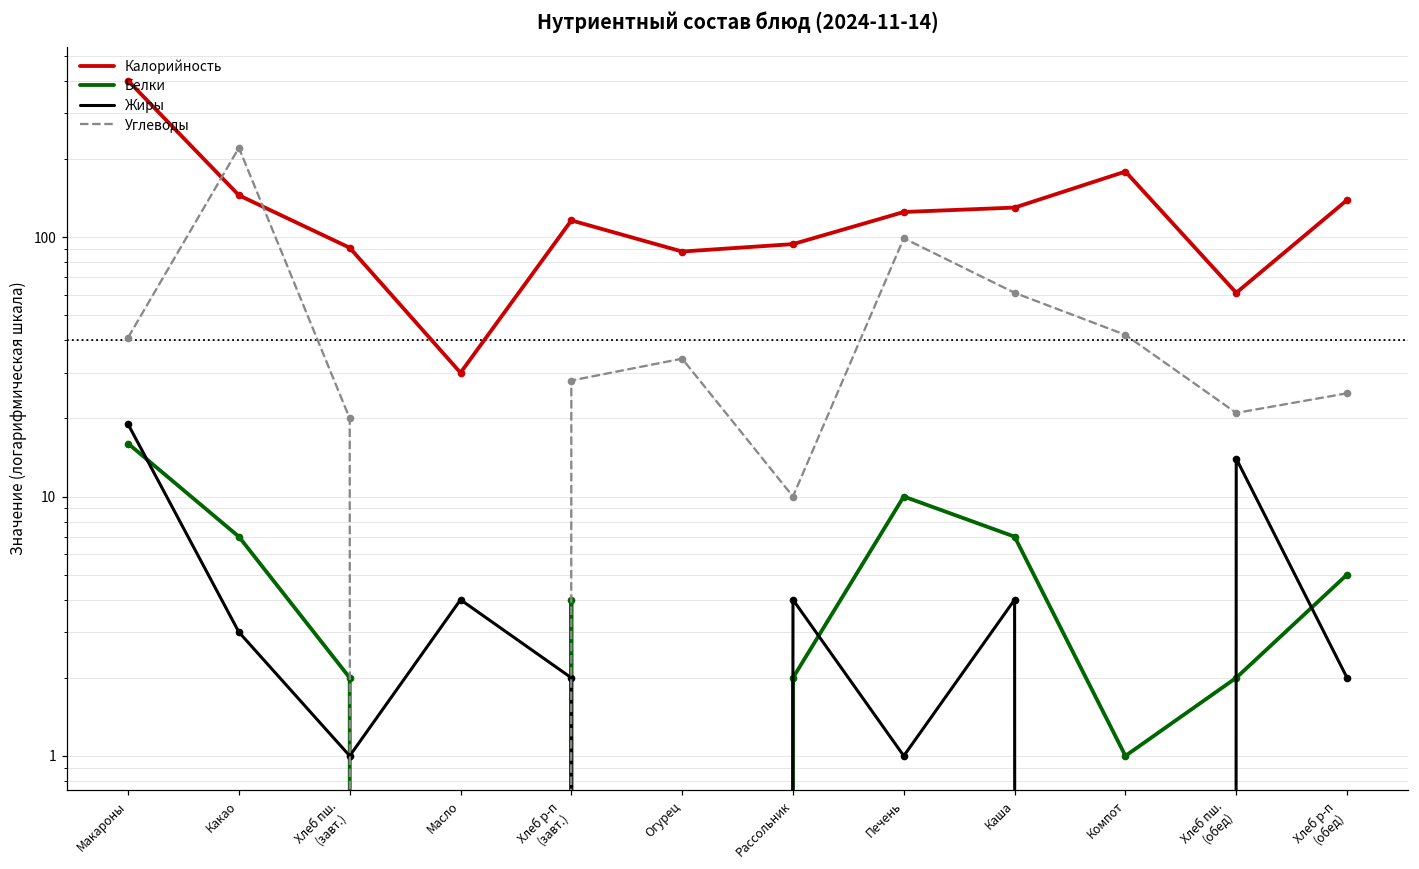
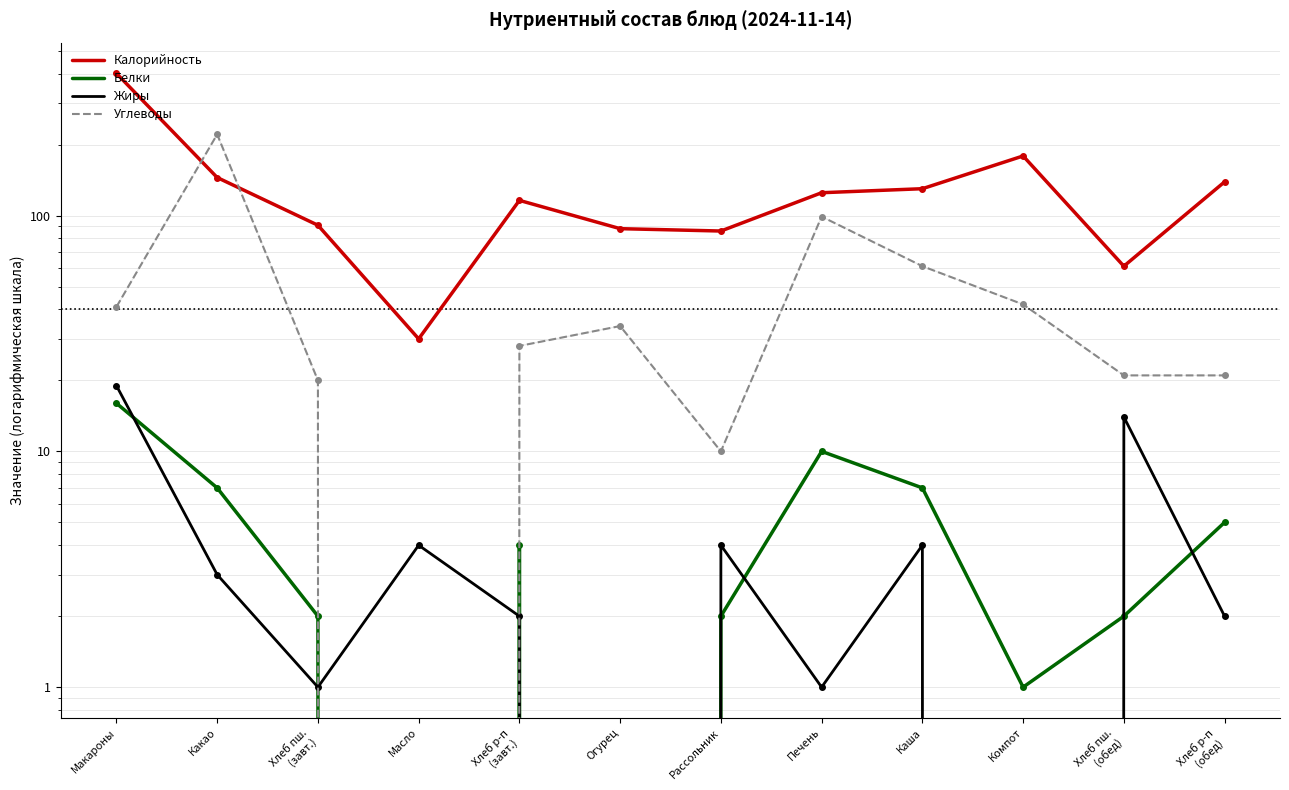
  {
    "Калорийность": {
      "Макароны": 400,
      "Какао": 150,
      "Хлеб пш. (завт.)": 91,
      "Масло": 30,
      "Хлеб р-п (завт.)": 120,
      "Огурец": 88,
-     "Рассольник": 94,
+     "Рассольник": 86,
      "Печень": 130,
      "Каша": 130,
      "Компот": 180,
      "Хлеб пш. (обед)": 61,
      "Хлеб р-п (обед)": 140
    },
    "Белки": {
      "Макароны": 16,
      "Какао": 7,
      "Хлеб пш. (завт.)": 2,
      "Хлеб р-п (завт.)": 4,
      "Рассольник": 2,
      "Печень": 10,
      "Каша": 7,
      "Компот": 1,
      "Хлеб пш. (обед)": 2,
      "Хлеб р-п (обед)": 5
    },
    "Жиры": {
      "Макароны": 19,
      "Какао": 3,
      "Хлеб пш. (завт.)": 1,
      "Масло": 4,
      "Хлеб р-п (завт.)": 2,
      "Рассольник": 4,
      "Печень": 1,
      "Каша": 4,
      "Хлеб пш. (обед)": 14,
      "Хлеб р-п (обед)": 2
    },
    "Углеводы": {
      "Макароны": 41,
      "Какао": 220,
      "Хлеб пш. (завт.)": 20,
      "Хлеб р-п (завт.)": 28,
      "Огурец": 34,
      "Рассольник": 10,
      "Печень": 99,
      "Каша": 61,
      "Компот": 42,
      "Хлеб пш. (обед)": 21,
-     "Хлеб р-п (обед)": 25
+     "Хлеб р-п (обед)": 21
    }
  }
